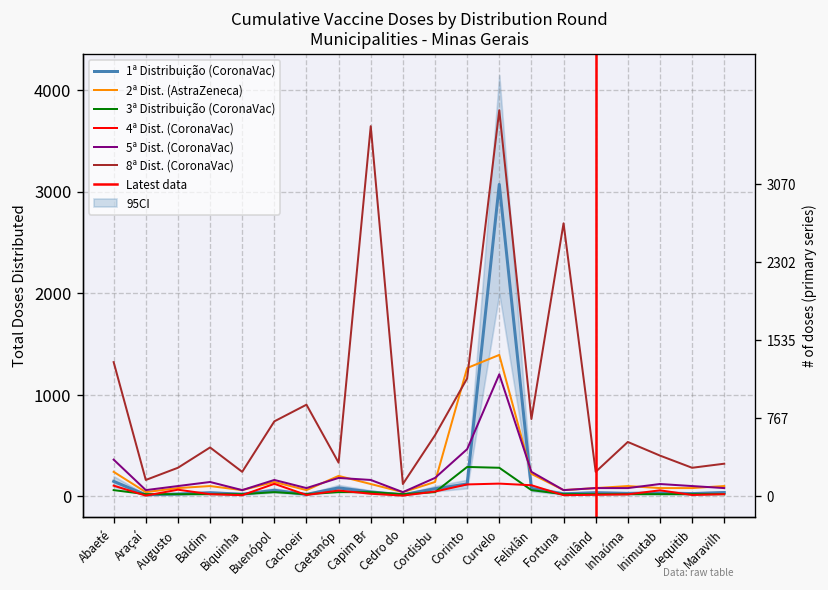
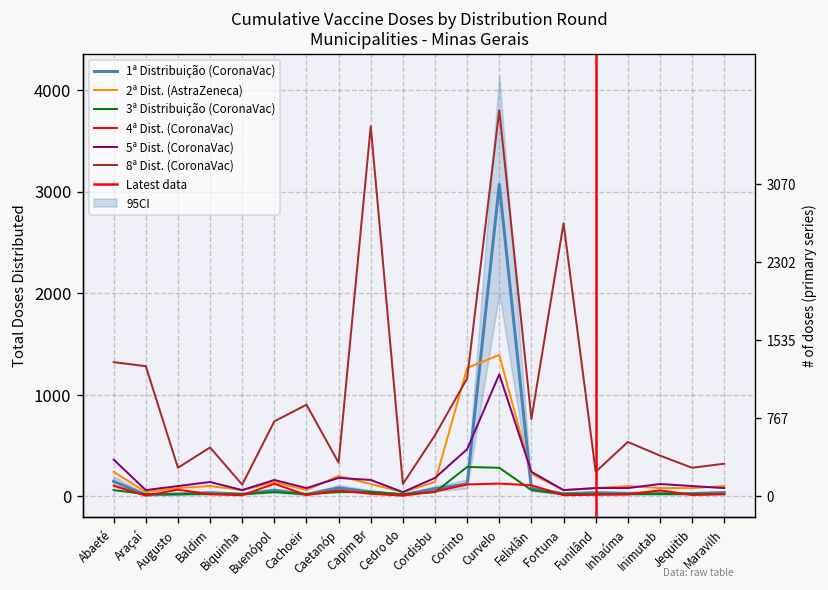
  {
    "2ª Dist. (AstraZeneca)": {
      "Abaeté": 200,
      "Baldim": 100,
      "Capim Br": 100,
      "Cordisbu": 100,
      "Corinto": 1300,
      "Curvelo": 1400
    },
    "3ª Distribuição (CoronaVac)": {
      "Abaeté": 100,
      "Corinto": 300,
      "Curvelo": 300
    },
    "4ª Dist. (CoronaVac)": {
      "Abaeté": 100,
      "Curvelo": 100
    },
    "5ª Dist. (CoronaVac)": {
      "Abaeté": 400,
      "Baldim": 100,
      "Capim Br": 200,
      "Cordisbu": 200,
      "Corinto": 500,
      "Curvelo": 1200,
      "Inimutab": 100
    },
    "8ª Dist. (CoronaVac)": {
      "Abaeté": 1300,
-     "Araçaí": 200,
+     "Araçaí": 1300,
      "Augusto": 300,
      "Baldim": 500,
-     "Biquinha": 200,
+     "Biquinha": 100,
      "Buenópol": 700,
      "Cachoeir": 900,
      "Caetanóp": 300,
      "Capim Br": 3600,
      "Cedro do": 100,
      "Cordisbu": 600,
      "Corinto": 1200,
      "Curvelo": 3800,
      "Felixlân": 800,
      "Fortuna": 2700,
      "Funilând": 200,
      "Inhaúma": 500,
      "Inimutab": 400,
      "Jequitib": 300,
      "Maravilh": 300
    }
  }
